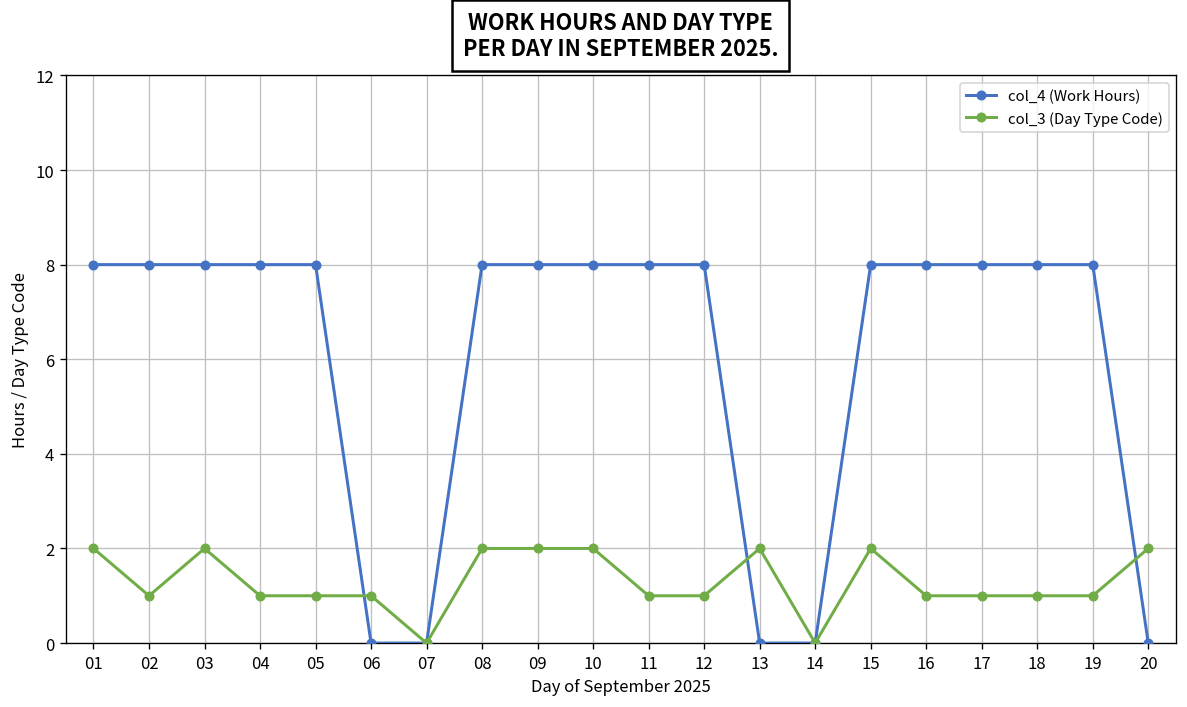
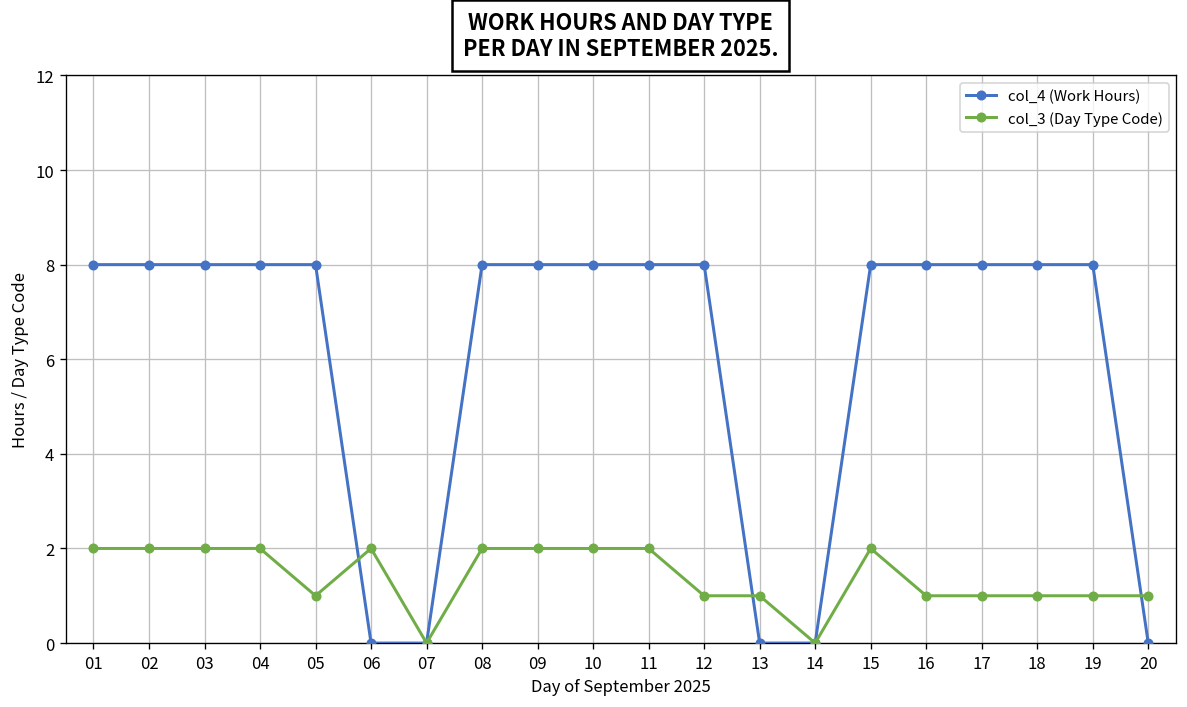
  {
    "col_4 (Work Hours)": {
      "01": 8,
      "02": 8,
      "03": 8,
      "04": 8,
      "05": 8,
      "06": 0,
      "08": 8,
      "09": 8,
      "10": 8,
      "11": 8,
      "12": 8,
      "13": 0,
      "15": 8,
      "16": 8,
      "17": 8,
      "18": 8,
      "19": 8,
      "20": 0
    },
    "col_3 (Day Type Code)": {
      "01": 2,
-     "02": 1,
+     "02": 2,
      "03": 2,
-     "04": 1,
+     "04": 2,
      "05": 1,
-     "06": 1,
+     "06": 2,
      "08": 2,
      "09": 2,
      "10": 2,
-     "11": 1,
+     "11": 2,
      "12": 1,
-     "13": 2,
+     "13": 1,
      "15": 2,
      "16": 1,
      "17": 1,
      "18": 1,
      "19": 1,
-     "20": 2
+     "20": 1
    }
  }
